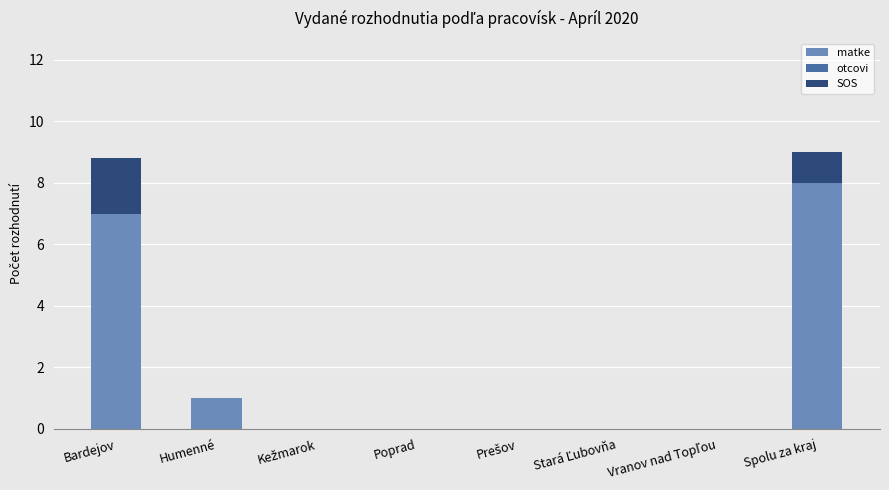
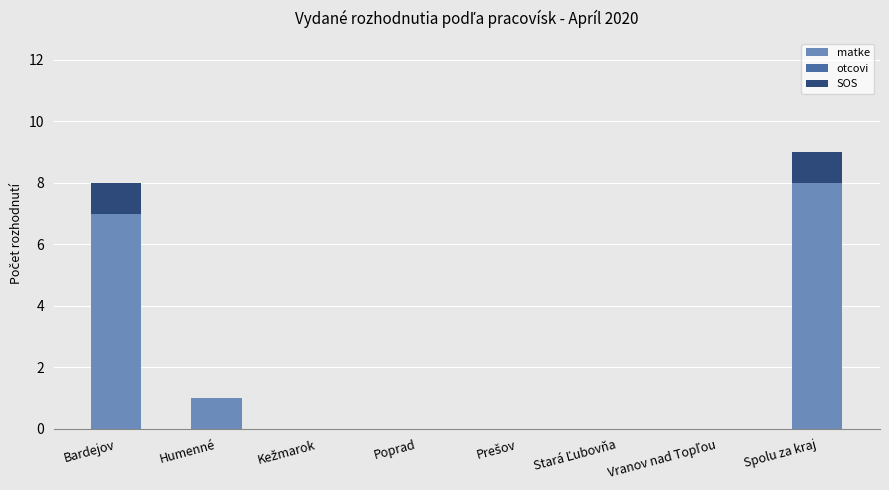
  {
    "otcovi": {
      "Bardejov": 7.0,
      "Humenné": 1.0,
      "Kežmarok": 0.0,
      "Poprad": 0.0,
      "Prešov": 0.0,
      "Stará Ľubovňa": 0.0,
      "Vranov nad Topľou": 0.0,
      "Spolu za kraj": 8.0
    },
    "SOS": {
-     "Bardejov": 1.8,
+     "Bardejov": 1.0,
      "Humenné": 0.0,
      "Kežmarok": 0.0,
      "Poprad": 0.0,
      "Prešov": 0.0,
      "Stará Ľubovňa": 0.0,
      "Vranov nad Topľou": 0.0,
      "Spolu za kraj": 1.0
    }
  }
